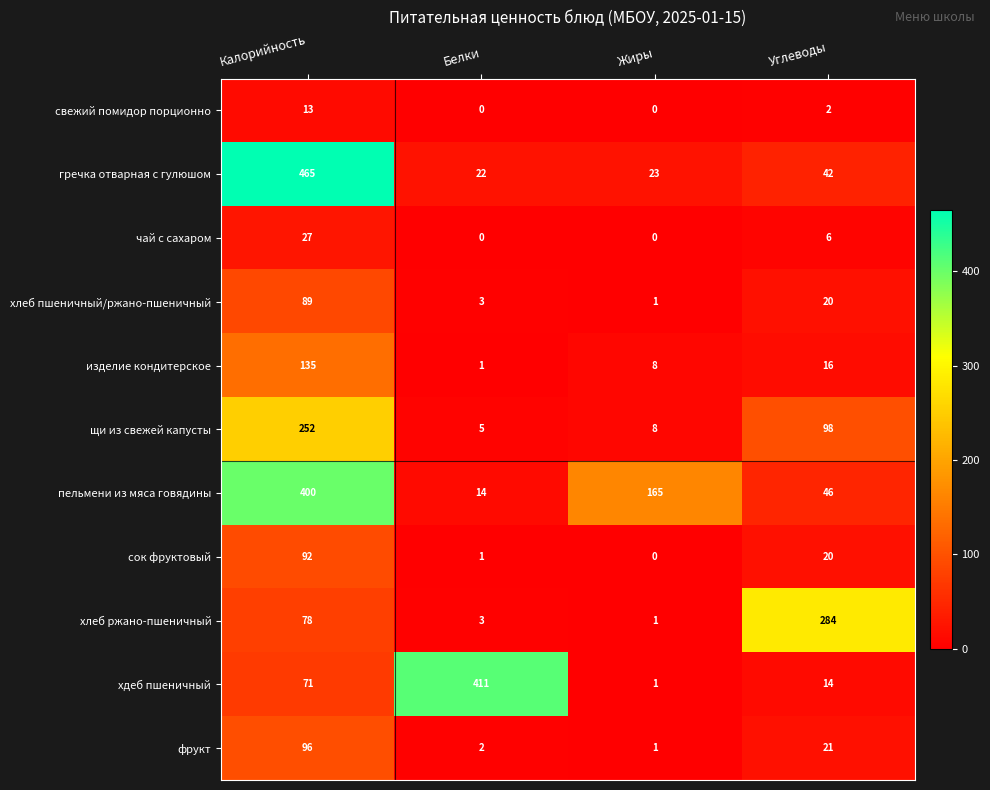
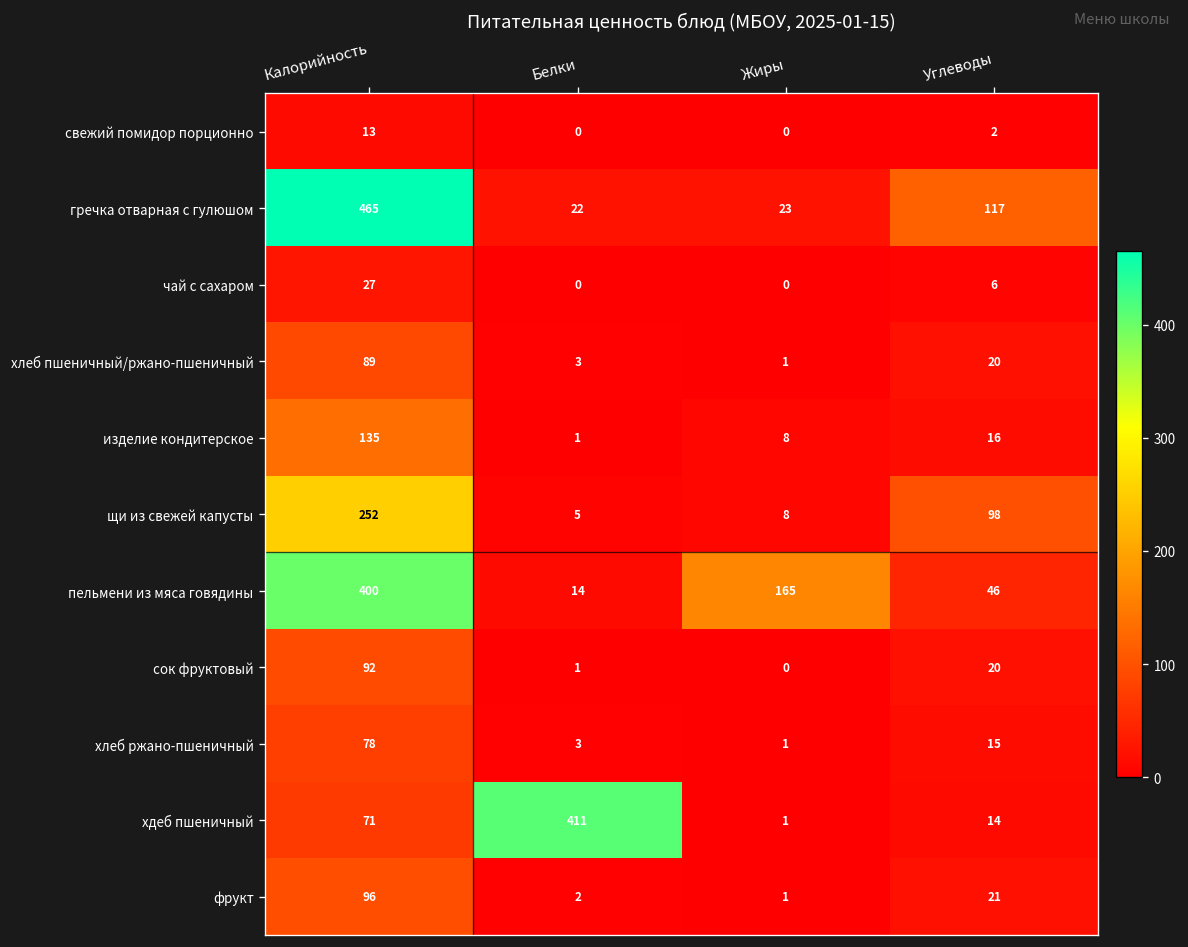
  {
    "свежий помидор порционно": {
      "Калорийность": 13,
      "Белки": 0,
      "Жиры": 0,
      "Углеводы": 2
    },
    "гречка отварная с гулюшом": {
      "Калорийность": 465,
      "Белки": 22,
      "Жиры": 23,
-     "Углеводы": 42
+     "Углеводы": 117
    },
    "чай с сахаром": {
      "Калорийность": 27,
      "Белки": 0,
      "Жиры": 0,
      "Углеводы": 6
    },
    "хлеб пшеничный/ржано-пшеничный": {
      "Калорийность": 89,
      "Белки": 3,
      "Жиры": 1,
      "Углеводы": 20
    },
    "изделие кондитерское": {
      "Калорийность": 135,
      "Белки": 1,
      "Жиры": 8,
      "Углеводы": 16
    },
    "щи из свежей капусты": {
      "Калорийность": 252,
      "Белки": 5,
      "Жиры": 8,
      "Углеводы": 98
    },
    "пельмени из мяса говядины": {
      "Калорийность": 400,
      "Белки": 14,
      "Жиры": 165,
      "Углеводы": 46
    },
    "сок фруктовый": {
      "Калорийность": 92,
      "Белки": 1,
      "Жиры": 0,
      "Углеводы": 20
    },
    "хлеб ржано-пшеничный": {
      "Калорийность": 78,
      "Белки": 3,
      "Жиры": 1,
-     "Углеводы": 284
+     "Углеводы": 15
    },
    "хдеб пшеничный": {
      "Калорийность": 71,
      "Белки": 411,
      "Жиры": 1,
      "Углеводы": 14
    },
    "фрукт": {
      "Калорийность": 96,
      "Белки": 2,
      "Жиры": 1,
      "Углеводы": 21
    }
  }
